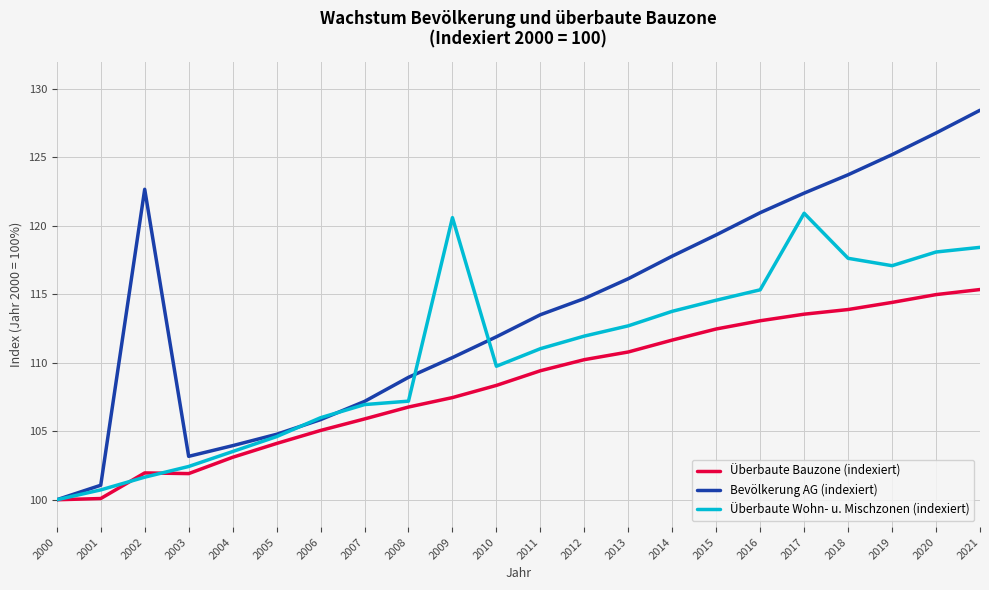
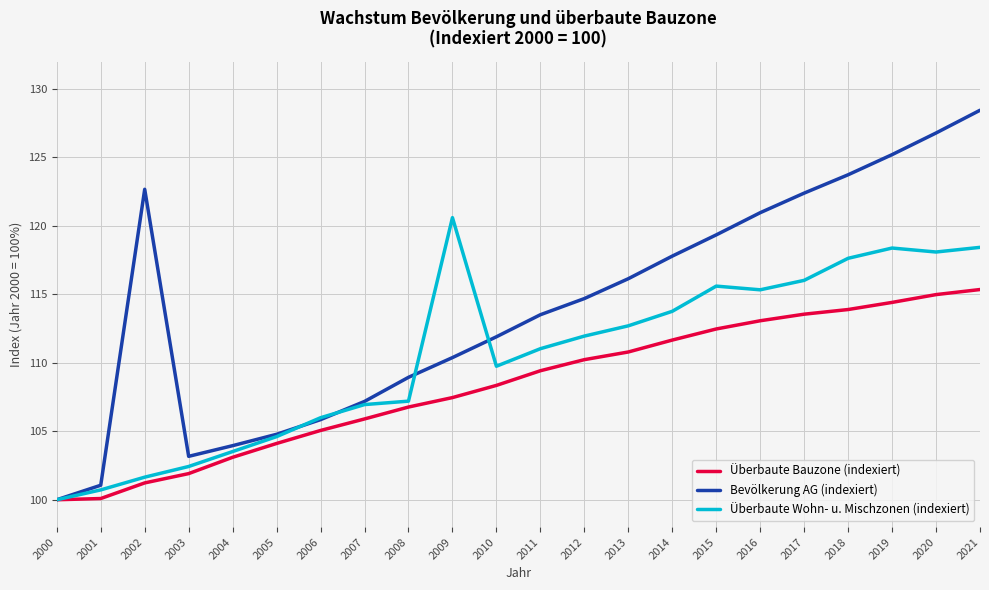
  {
    "Überbaute Bauzone (indexiert)": {
      "2001": 100.1,
-     "2002": 102.0,
+     "2002": 101.2,
      "2003": 101.9,
      "2004": 103.1,
      "2005": 104.1,
      "2006": 105.1,
      "2007": 105.9,
      "2008": 106.8,
      "2009": 107.5,
      "2010": 108.4,
      "2011": 109.4,
      "2012": 110.2,
      "2013": 110.8,
      "2014": 111.7,
      "2015": 112.5,
      "2016": 113.1,
      "2017": 113.6,
      "2018": 113.9,
      "2019": 114.4,
      "2020": 115.0,
      "2021": 115.4
    },
    "Bevölkerung AG (indexiert)": {
      "2001": 101.1,
      "2002": 122.7,
      "2003": 103.2,
      "2004": 104.0,
      "2007": 107.2,
      "2008": 108.9,
      "2009": 110.4,
      "2010": 111.9,
      "2011": 113.5,
      "2012": 114.7,
      "2013": 116.1,
      "2014": 117.8,
      "2015": 119.3,
      "2016": 121.0,
      "2017": 122.4,
      "2018": 123.7,
      "2019": 125.2,
      "2020": 126.8,
      "2021": 128.4
    },
    "Überbaute Wohn- u. Mischzonen (indexiert)": {
      "2001": 100.7,
      "2002": 101.7,
      "2003": 102.4,
      "2004": 103.5,
      "2007": 107.0,
      "2008": 107.2,
      "2009": 120.6,
      "2010": 109.8,
      "2011": 111.0,
      "2012": 112.0,
      "2013": 112.7,
      "2014": 113.8,
-     "2015": 114.6,
+     "2015": 115.6,
      "2016": 115.3,
-     "2017": 120.9,
+     "2017": 116.0,
      "2018": 117.6,
-     "2019": 117.1,
+     "2019": 118.4,
      "2020": 118.1,
      "2021": 118.4
    }
  }
